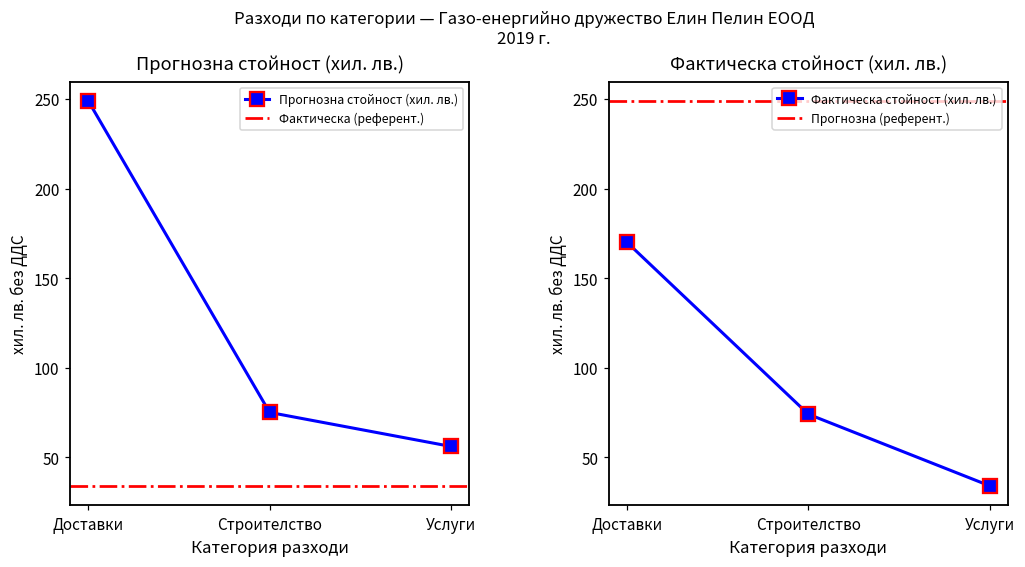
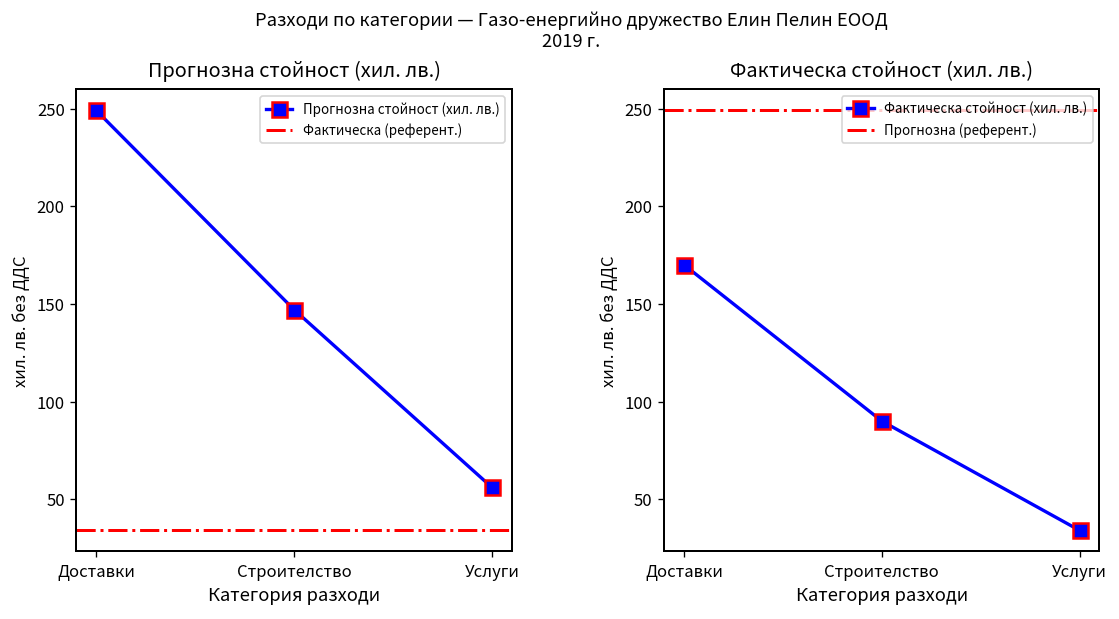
  {
    "Прогнозна стойност (хил. лв.)": {
      "Доставки": 249,
-     "Строителство": 75,
+     "Строителство": 147,
      "Услуги": 56
    },
    "Фактическа стойност (хил. лв.)": {
      "Доставки": 170,
-     "Строителство": 74,
+     "Строителство": 90,
      "Услуги": 34
    }
  }
